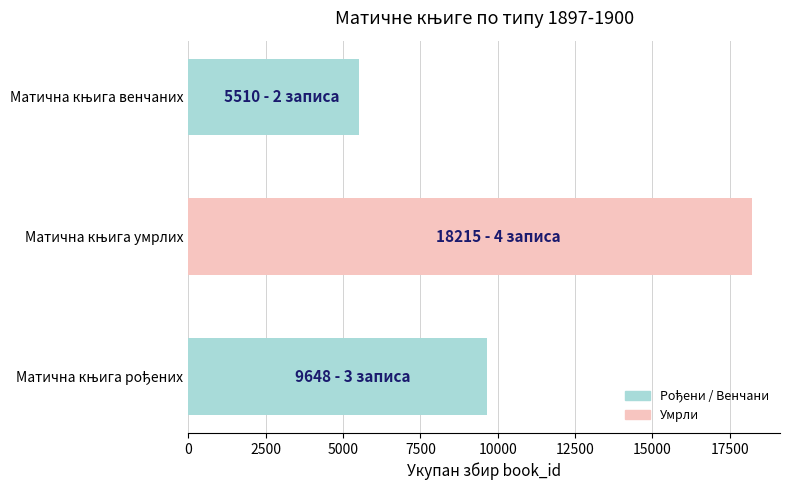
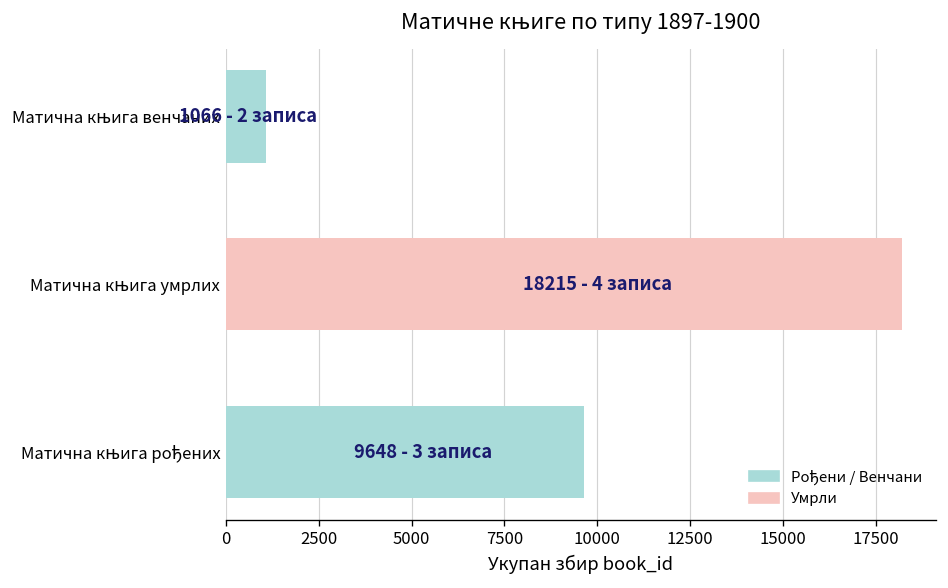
  {
-   "Матична књига венчаних": 5510,
+   "Матична књига венчаних": 1066,
    "Матична књига умрлих": 18215,
    "Матична књига рођених": 9648
  }
